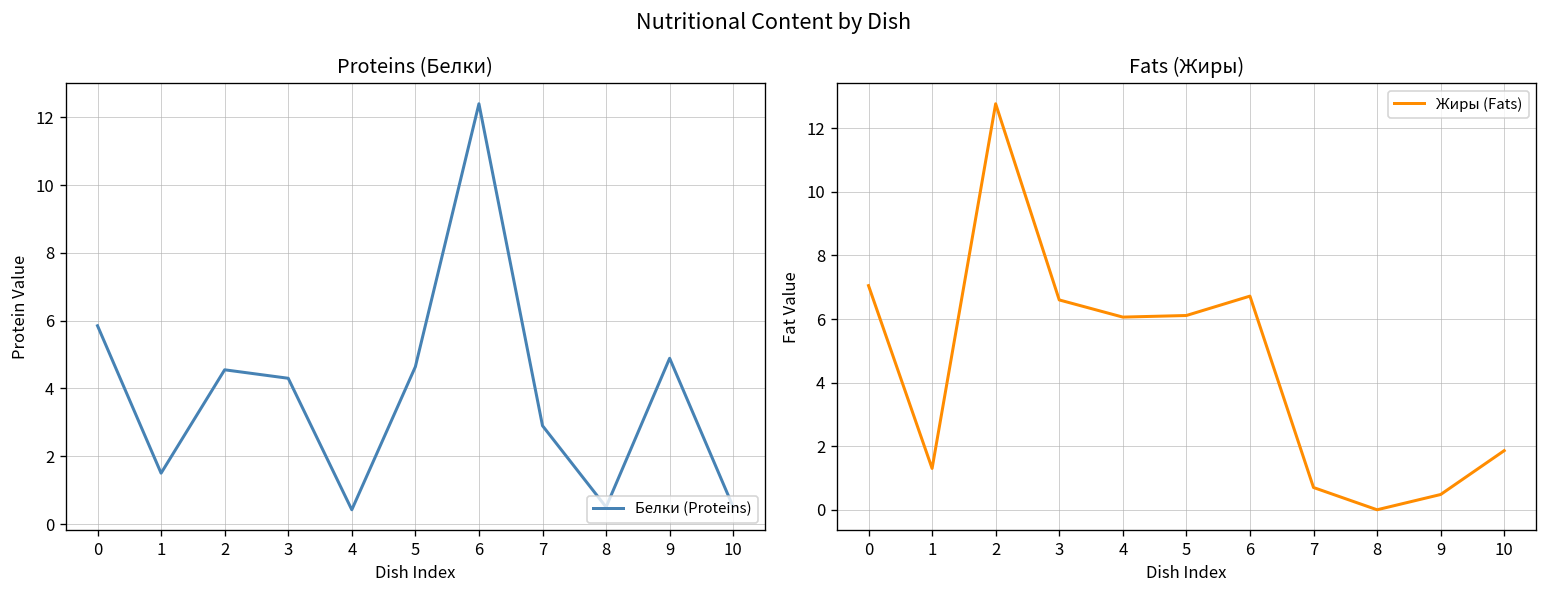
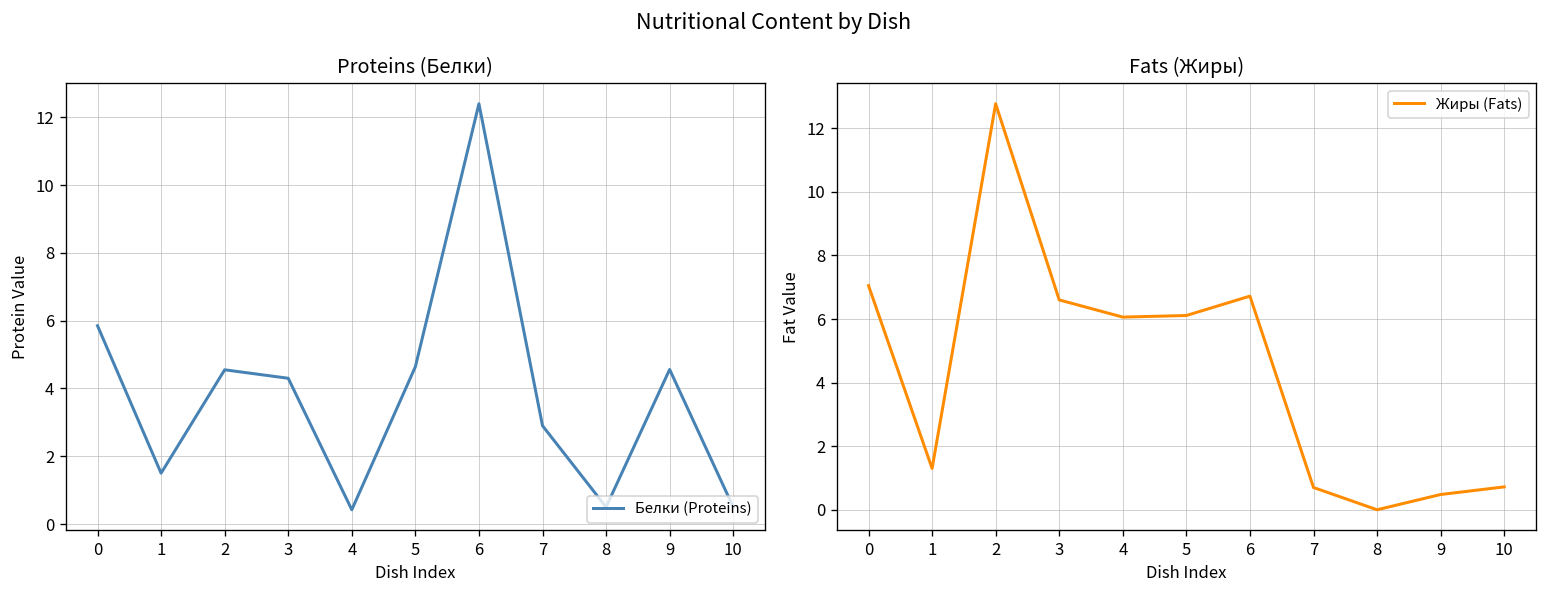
  {
    "Proteins (Белки)": {
      "0": 5.9,
      "1": 1.5,
      "2": 4.6,
      "3": 4.3,
      "4": 0.4,
      "5": 4.6,
      "6": 12.4,
      "7": 2.9,
-     "9": 4.9
+     "9": 4.6
    },
    "Fats (Жиры)": {
      "0": 7.1,
      "1": 1.3,
      "2": 12.8,
      "3": 6.6,
      "4": 6.1,
      "5": 6.1,
      "6": 6.7,
      "7": 0.7,
      "8": 0.0,
      "9": 0.5,
-     "10": 1.9
+     "10": 0.7
    }
  }
